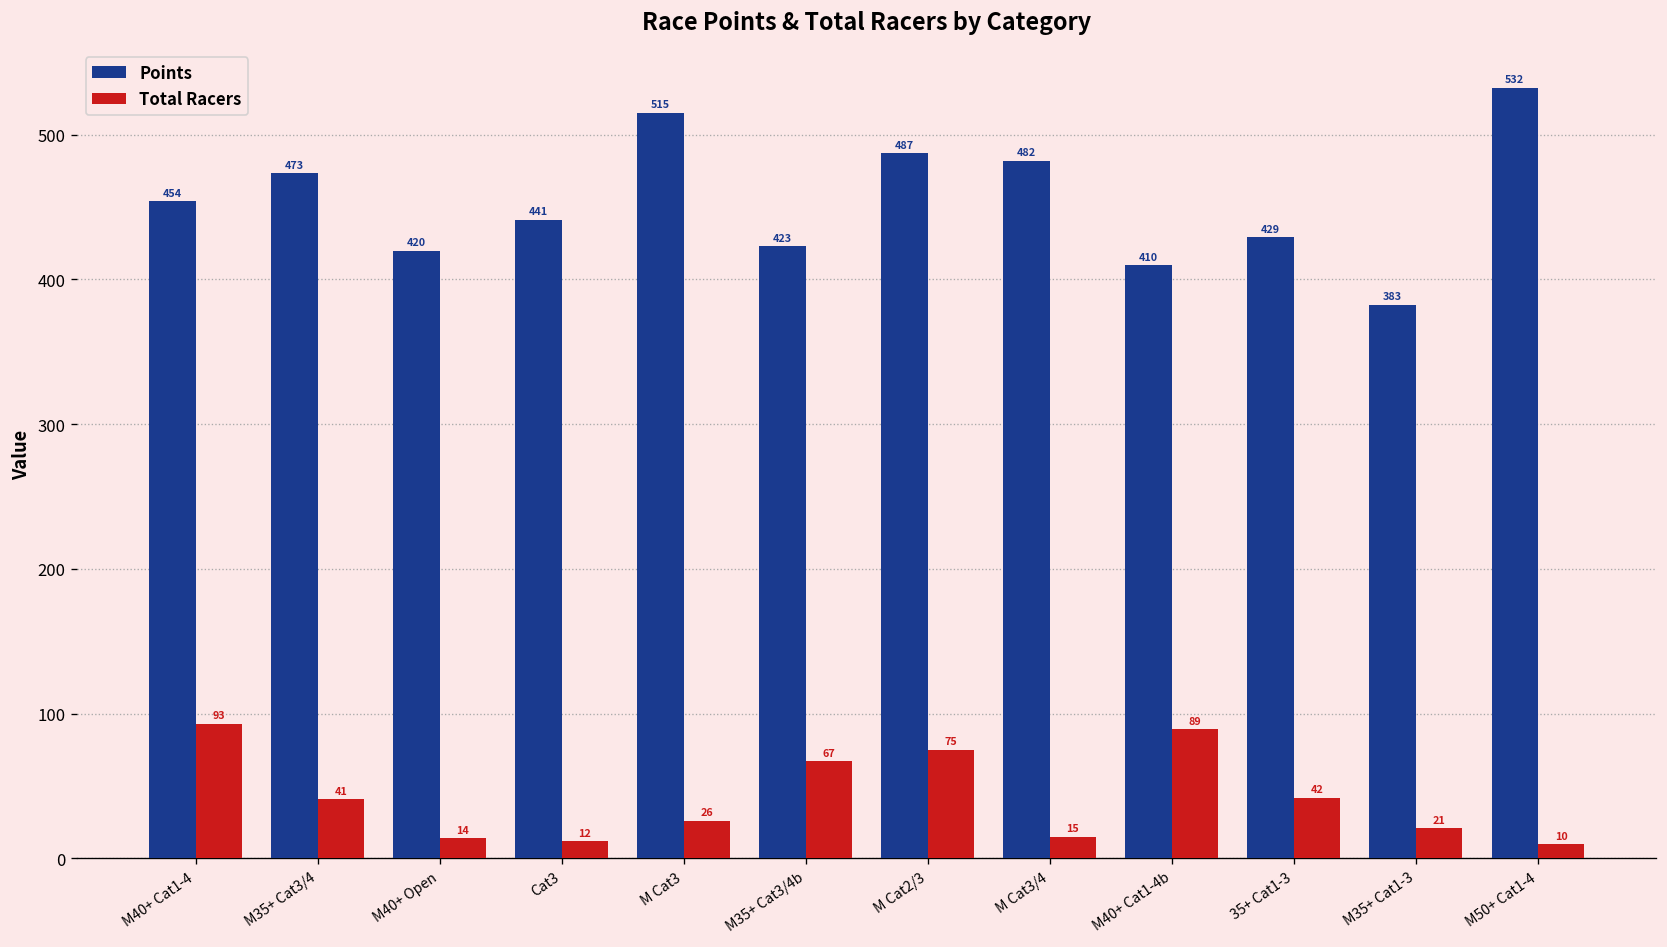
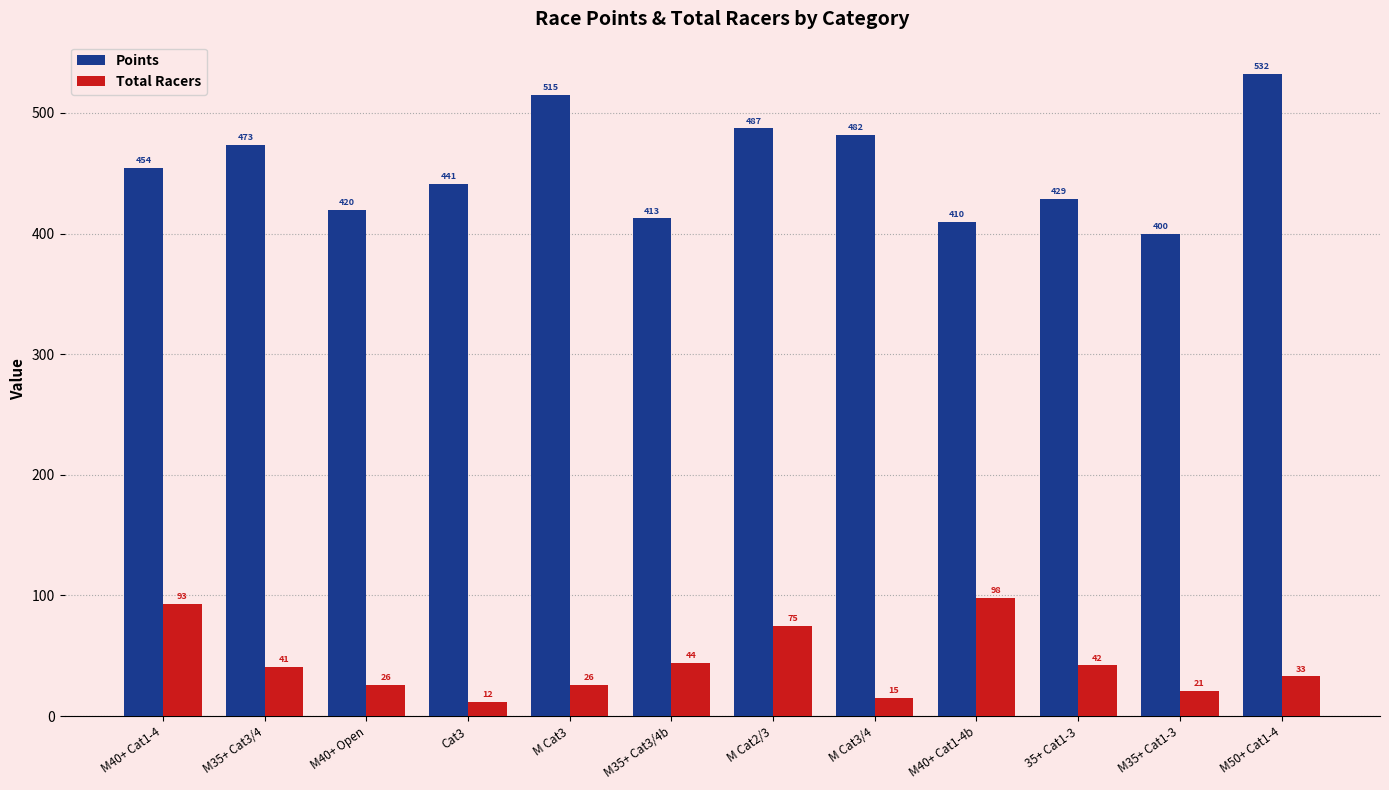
  {
    "Points": {
      "M40+ Cat1-4": 454,
      "M35+ Cat3/4": 473,
      "M40+ Open": 420,
      "Cat3": 441,
      "M Cat3": 515,
-     "M35+ Cat3/4b": 423,
+     "M35+ Cat3/4b": 413,
      "M Cat2/3": 487,
      "M Cat3/4": 482,
      "M40+ Cat1-4b": 410,
      "35+ Cat1-3": 429,
-     "M35+ Cat1-3": 383,
+     "M35+ Cat1-3": 400,
      "M50+ Cat1-4": 532
    },
    "Total Racers": {
      "M40+ Cat1-4": 93,
      "M35+ Cat3/4": 41,
-     "M40+ Open": 14,
+     "M40+ Open": 26,
      "Cat3": 12,
      "M Cat3": 26,
-     "M35+ Cat3/4b": 67,
+     "M35+ Cat3/4b": 44,
      "M Cat2/3": 75,
      "M Cat3/4": 15,
-     "M40+ Cat1-4b": 89,
+     "M40+ Cat1-4b": 98,
      "35+ Cat1-3": 42,
      "M35+ Cat1-3": 21,
-     "M50+ Cat1-4": 10
+     "M50+ Cat1-4": 33
    }
  }
